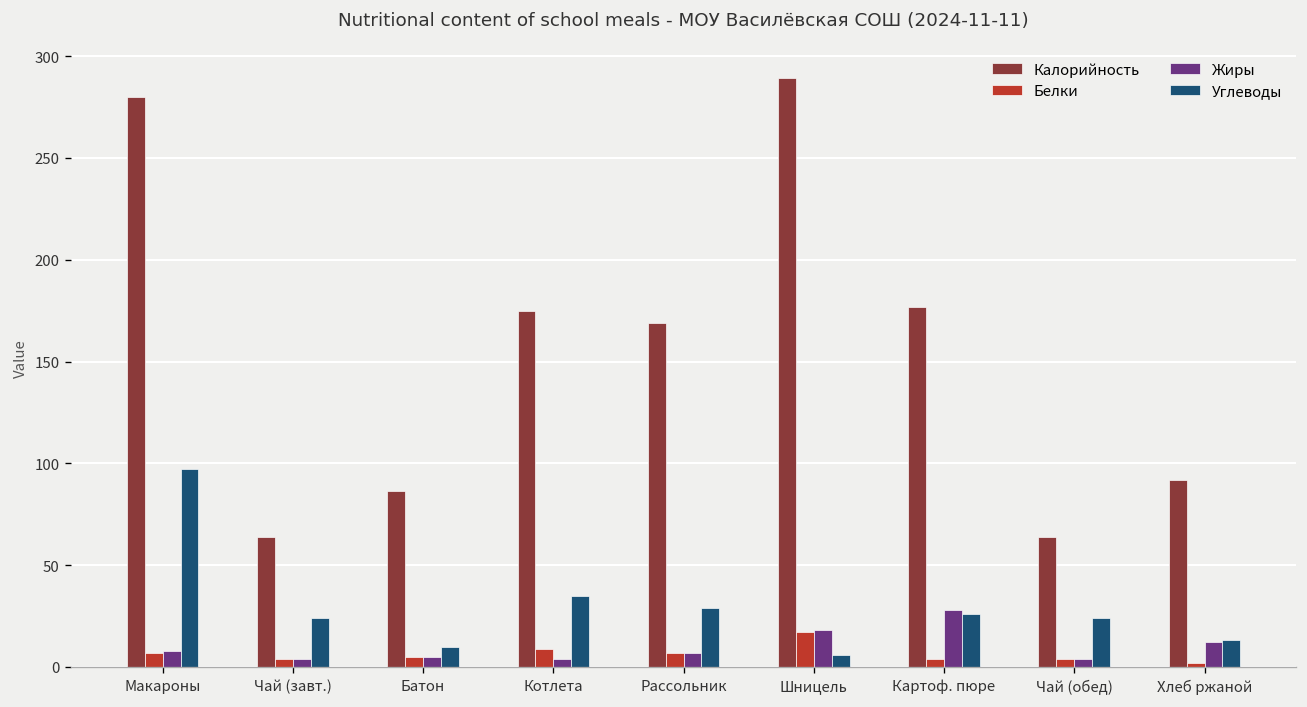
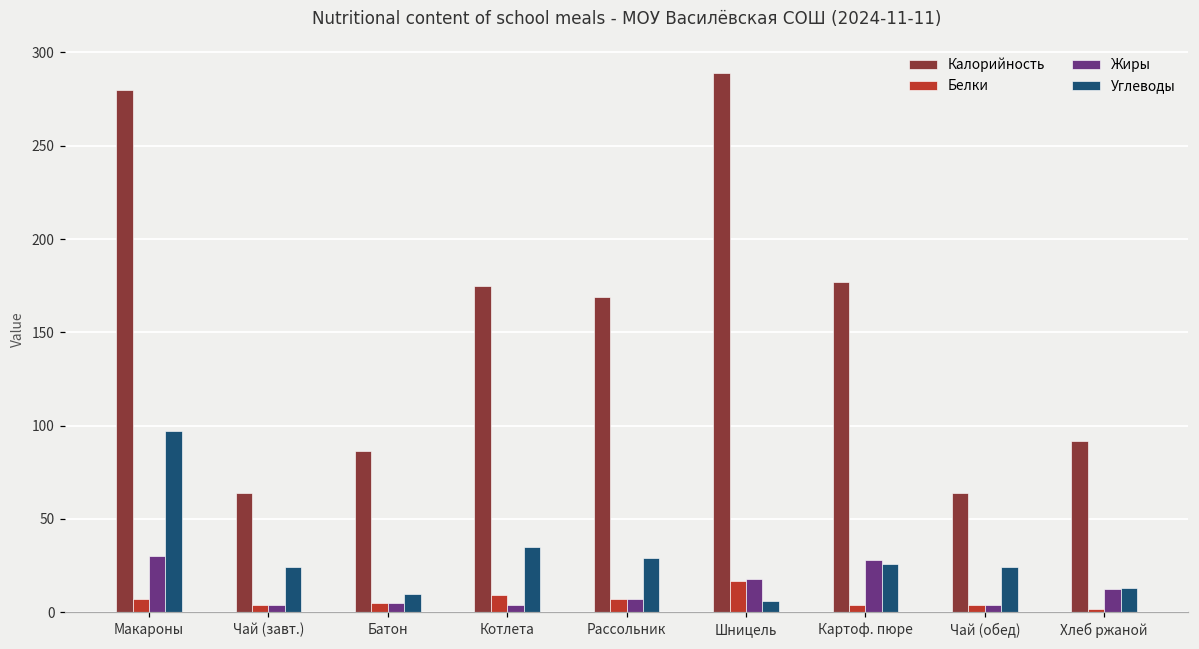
  {
    "Жиры": {
-     "Макароны": 8,
+     "Макароны": 30,
      "Чай (завт.)": 4,
      "Батон": 5,
      "Котлета": 4,
      "Рассольник": 7,
      "Шницель": 18,
      "Картоф. пюре": 28,
      "Чай (обед)": 4,
      "Хлеб ржаной": 12
    },
    "Углеводы": {
      "Макароны": 97,
      "Чай (завт.)": 24,
      "Батон": 10,
      "Котлета": 35,
      "Рассольник": 29,
      "Шницель": 6,
      "Картоф. пюре": 26,
      "Чай (обед)": 24,
      "Хлеб ржаной": 13
    }
  }
